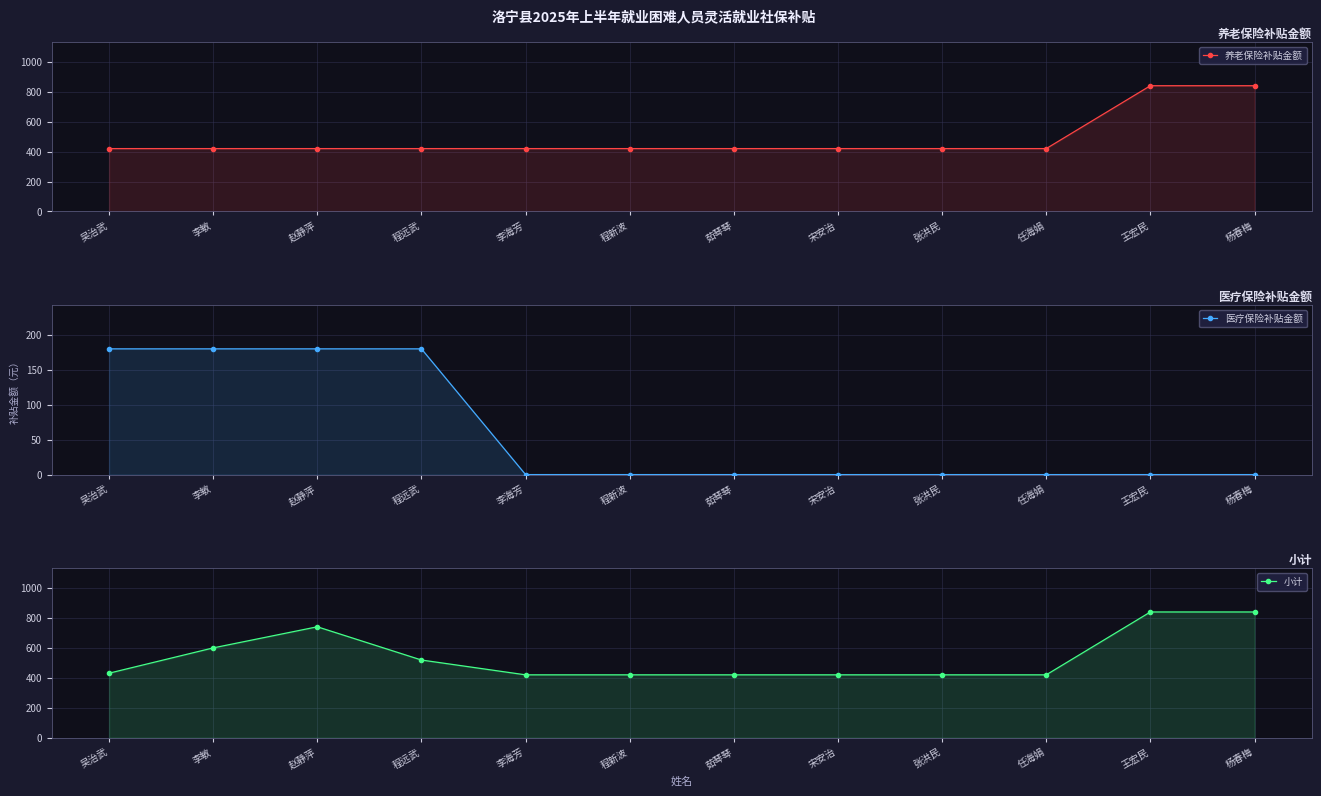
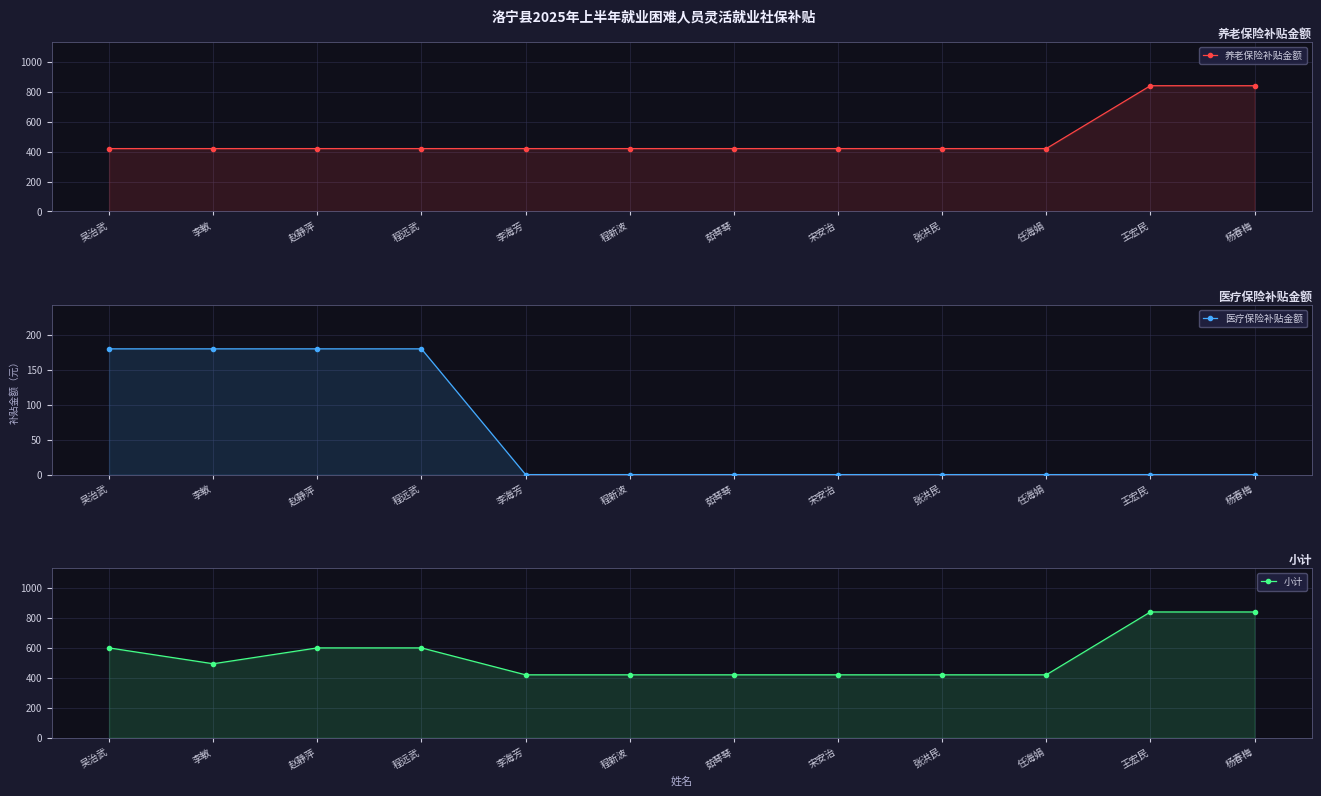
  {
    "养老保险补贴金额": {
      "吴治武": 420,
      "李敏": 420,
      "赵静萍": 420,
      "程远武": 420,
      "李海芳": 420,
      "程新波": 420,
      "茹琴琴": 420,
      "宋安治": 420,
      "张洪民": 420,
      "任海娟": 420,
      "王宏民": 840,
      "杨春梅": 840
    },
    "医疗保险补贴金额": {
      "吴治武": 180,
      "李敏": 180,
      "赵静萍": 180,
      "程远武": 180,
      "李海芳": 0,
      "程新波": 0,
      "茹琴琴": 0,
      "宋安治": 0,
      "张洪民": 0,
      "任海娟": 0,
      "王宏民": 0,
      "杨春梅": 0
    },
    "小计": {
-     "吴治武": 430,
-     "李敏": 600,
-     "赵静萍": 740,
-     "程远武": 520,
+     "吴治武": 600,
+     "李敏": 490,
+     "赵静萍": 600,
+     "程远武": 600,
      "李海芳": 420,
      "程新波": 420,
      "茹琴琴": 420,
      "宋安治": 420,
      "张洪民": 420,
      "任海娟": 420,
      "王宏民": 840,
      "杨春梅": 840
    }
  }
